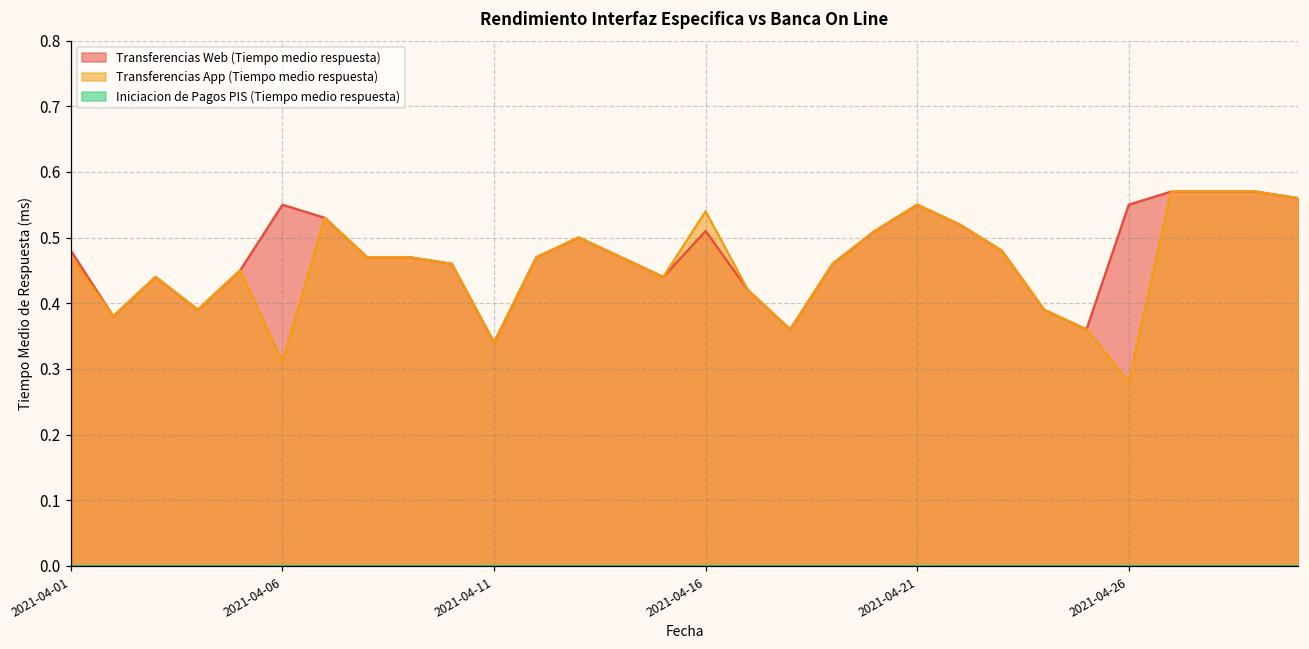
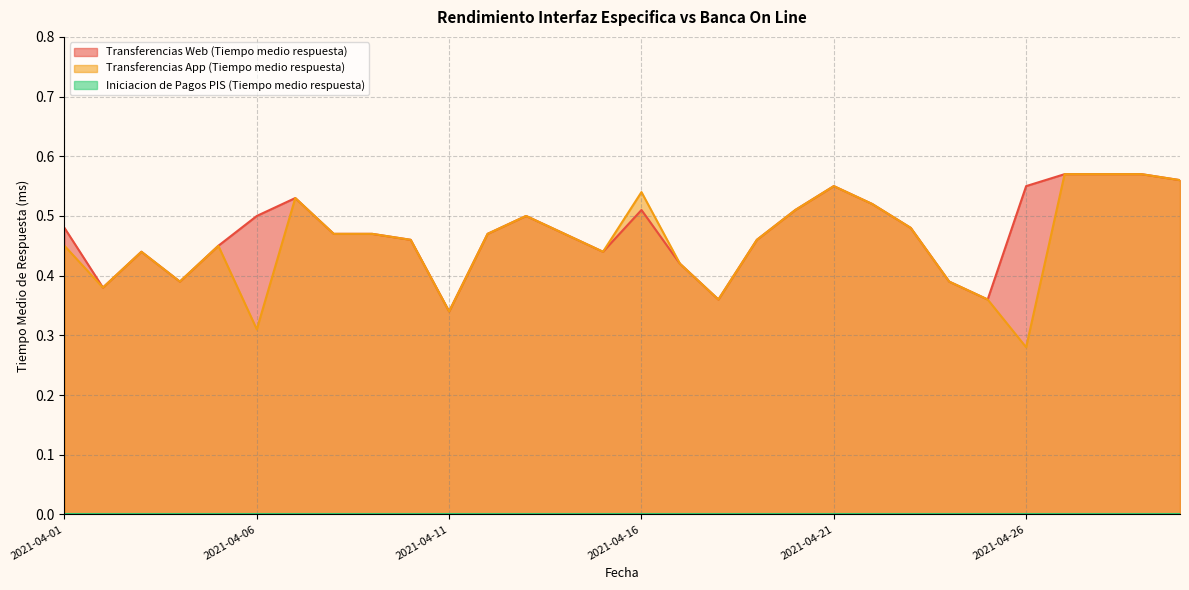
  {
    "Transferencias Web (Tiempo medio respuesta)": {
      "2021-04-01": 0.48,
-     "2021-04-06": 0.55,
+     "2021-04-06": 0.50,
      "2021-04-16": 0.51,
      "2021-04-26": 0.55
    },
    "Transferencias App (Tiempo medio respuesta)": {
-     "2021-04-01": 0.47,
+     "2021-04-01": 0.45,
      "2021-04-06": 0.31,
      "2021-04-16": 0.54,
      "2021-04-26": 0.28
    },
    "Iniciacion de Pagos PIS (Tiempo medio respuesta)": {
      "2021-04-01": 0.00,
      "2021-04-06": 0.00,
      "2021-04-11": 0.00,
      "2021-04-16": 0.00,
      "2021-04-21": 0.00,
      "2021-04-26": 0.00
    }
  }
